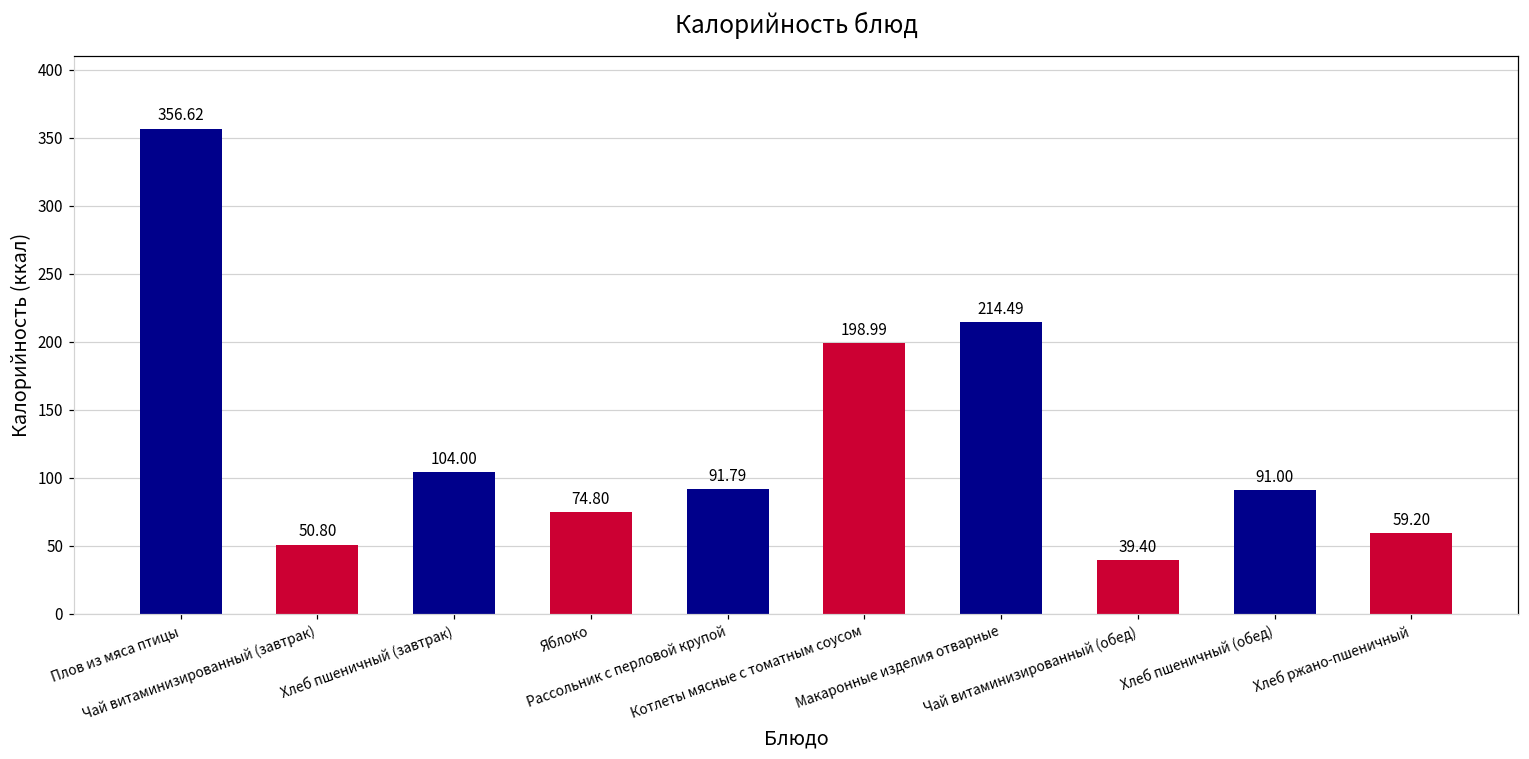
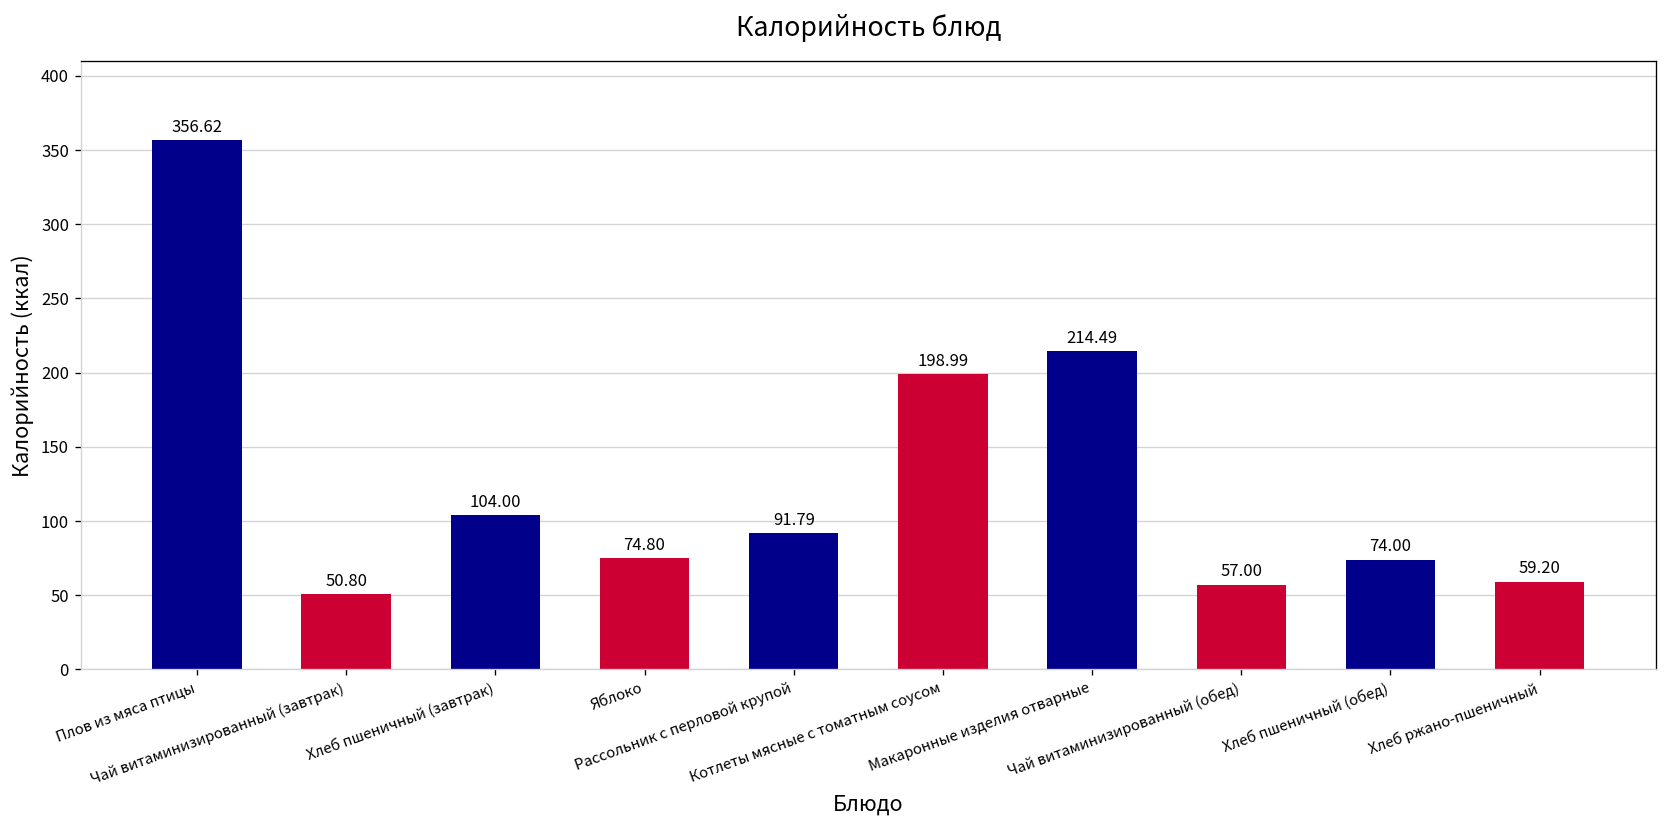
  {
    "Плов из мяса птицы": 356.62,
    "Чай витаминизированный (завтрак)": 50.80,
    "Хлеб пшеничный (завтрак)": 104.00,
    "Яблоко": 74.80,
    "Рассольник с перловой крупой": 91.79,
    "Котлеты мясные с томатным соусом": 198.99,
    "Макаронные изделия отварные": 214.49,
-   "Чай витаминизированный (обед)": 39.40,
-   "Хлеб пшеничный (обед)": 91.00,
+   "Чай витаминизированный (обед)": 57.00,
+   "Хлеб пшеничный (обед)": 74.00,
    "Хлеб ржано-пшеничный": 59.20
  }
